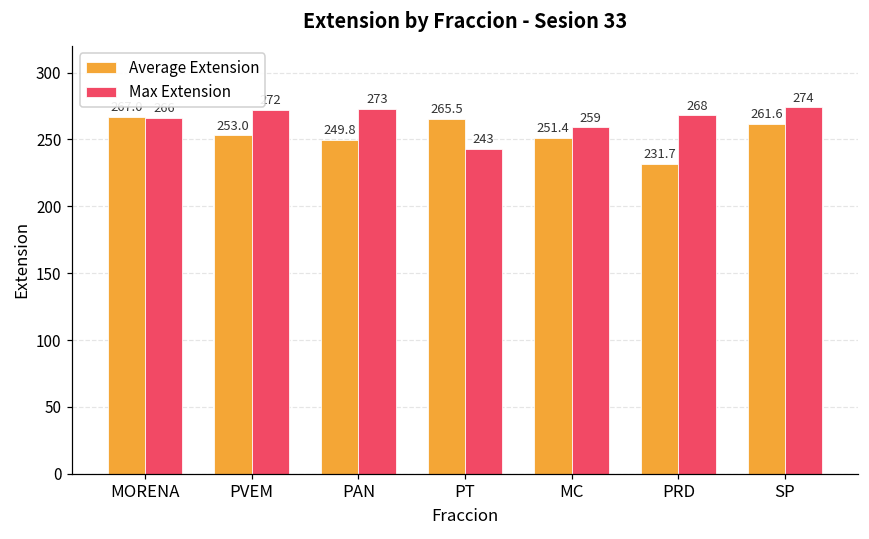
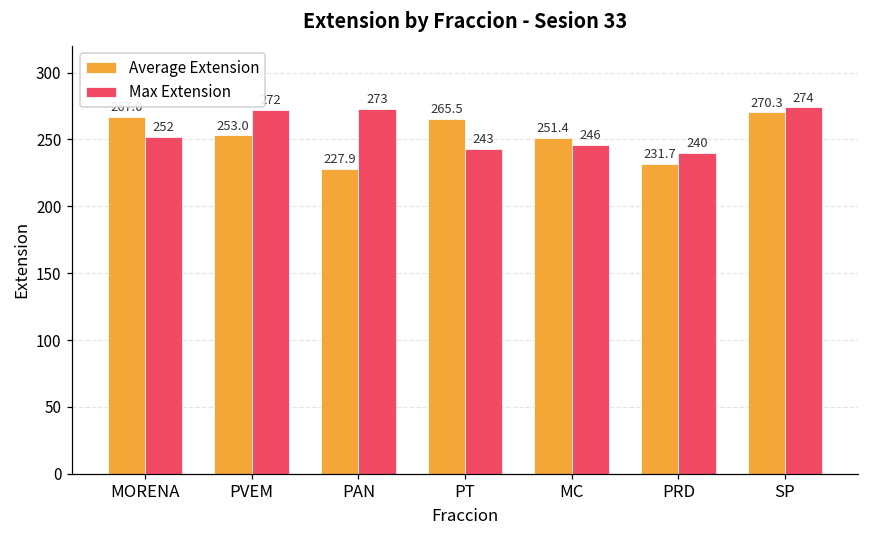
  {
    "Average Extension": {
      "PVEM": 253.0,
-     "PAN": 249.8,
+     "PAN": 227.9,
      "PT": 265.5,
      "MC": 251.4,
      "PRD": 231.7,
-     "SP": 261.6
+     "SP": 270.3
    },
    "Max Extension": {
-     "MORENA": 266,
+     "MORENA": 252,
      "PAN": 273,
      "PT": 243,
-     "MC": 259,
-     "PRD": 268,
+     "MC": 246,
+     "PRD": 240,
      "SP": 274
    }
  }
